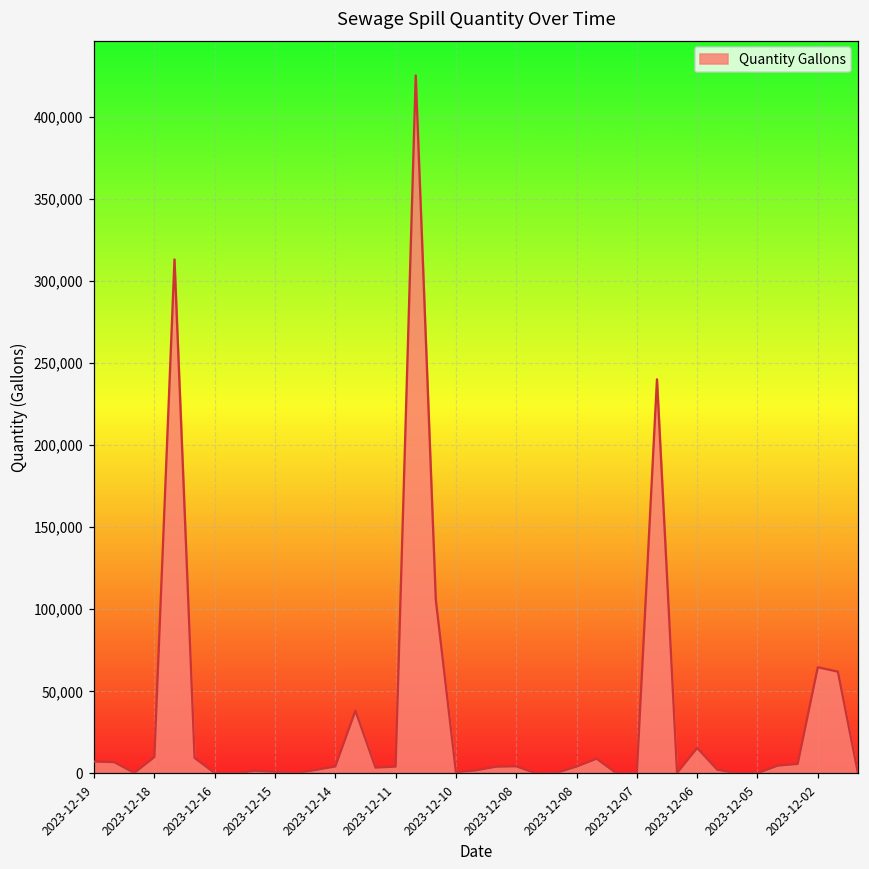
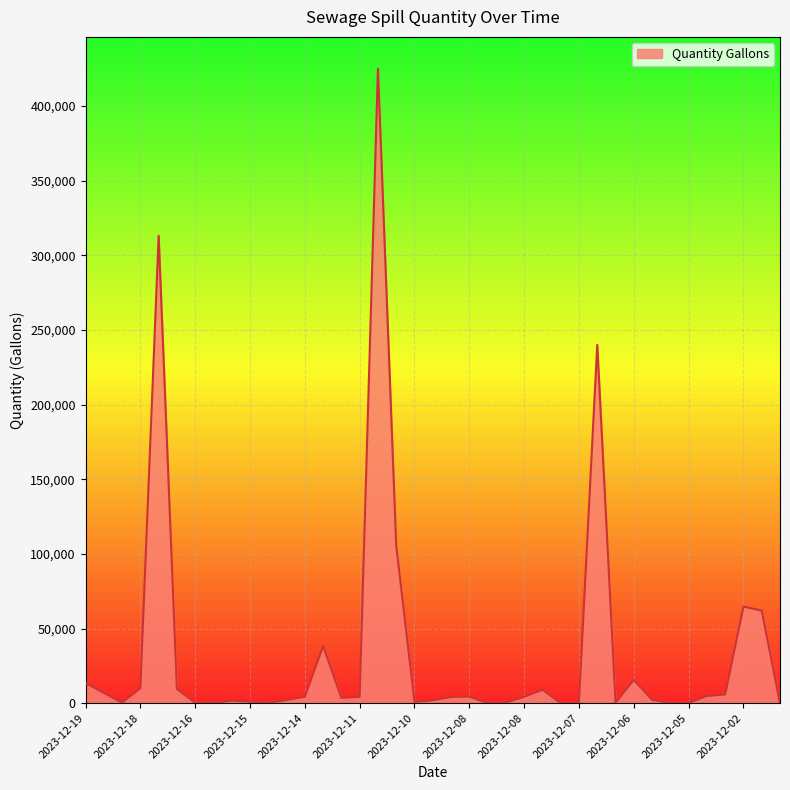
  {
-   "2023-12-19": "7,000",
+   "2023-12-19": "14,000",
    "2023-12-05": "0",
    "2023-12-02": "65,000"
  }
